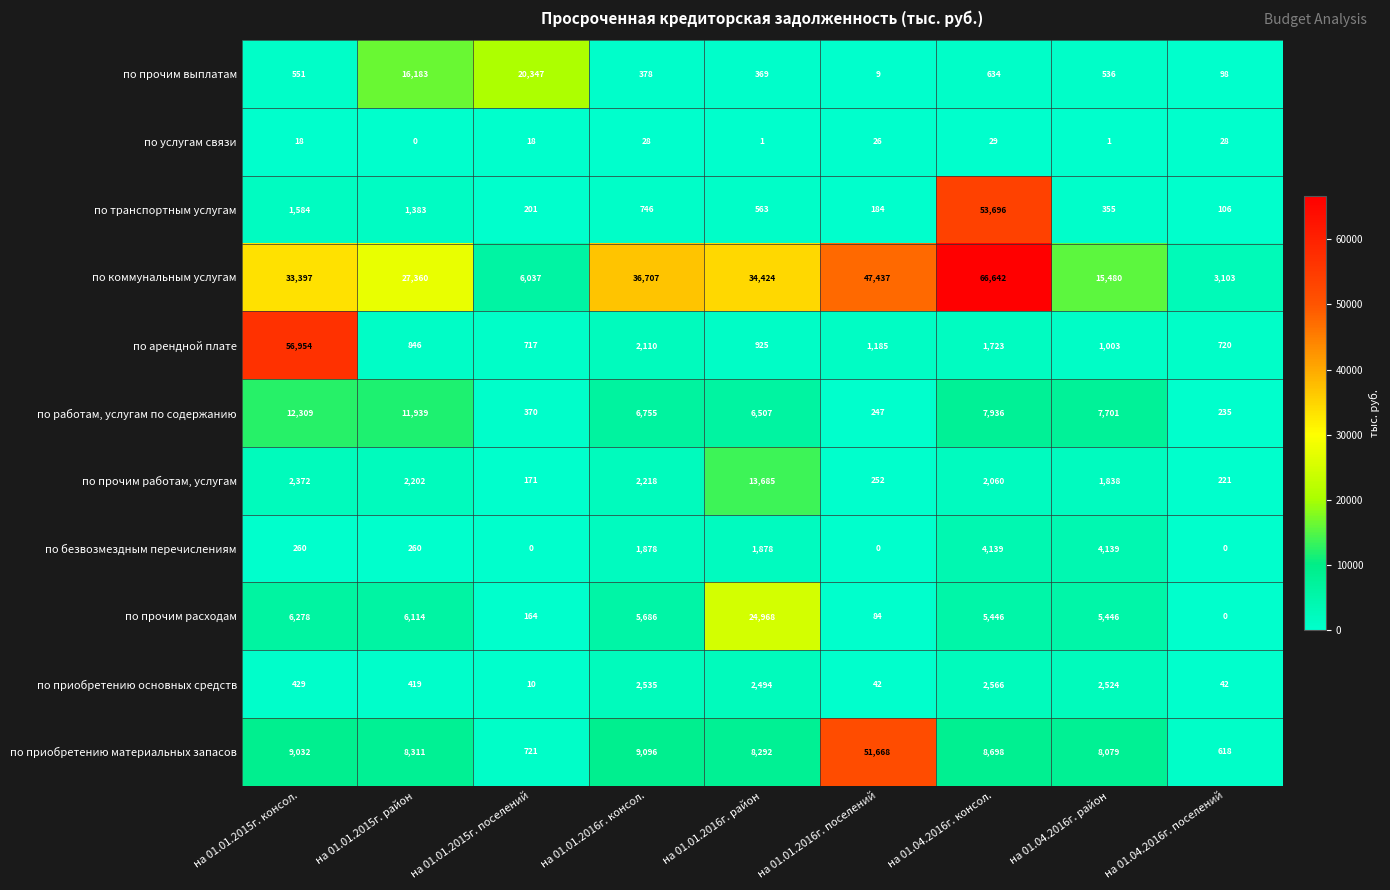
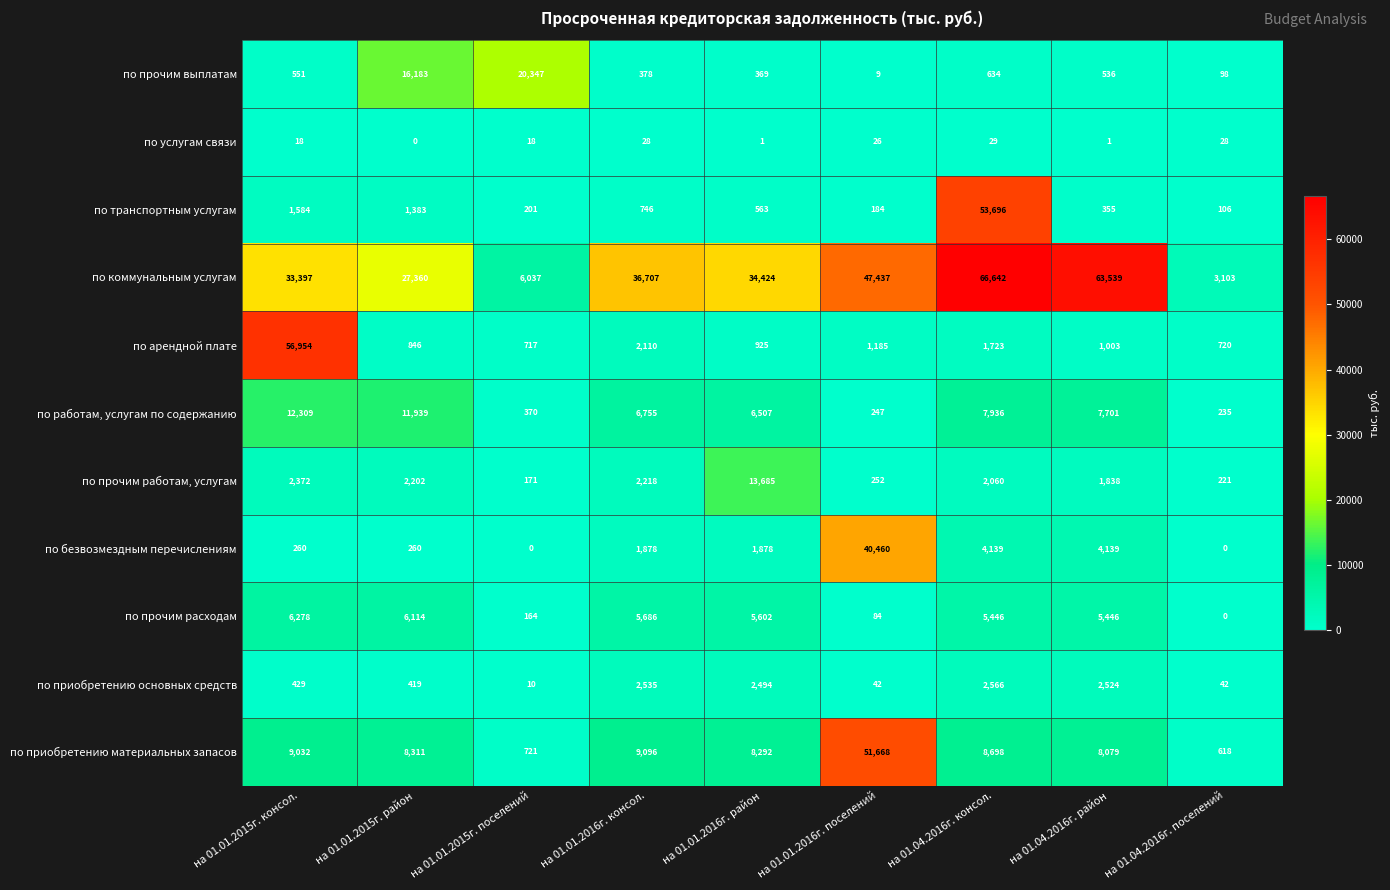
  {
    "по прочим выплатам": {
      "на 01.01.2015г. консол.": "551",
      "на 01.01.2015г. район": "16,183",
      "на 01.01.2015г. поселений": "20,347",
      "на 01.01.2016г. консол.": "378",
      "на 01.01.2016г. район": "369",
      "на 01.01.2016г. поселений": "9",
      "на 01.04.2016г. консол.": "634",
      "на 01.04.2016г. район": "536",
      "на 01.04.2016г. поселений": "98"
    },
    "по услугам связи": {
      "на 01.01.2015г. консол.": "18",
      "на 01.01.2015г. район": "0",
      "на 01.01.2015г. поселений": "18",
      "на 01.01.2016г. консол.": "28",
      "на 01.01.2016г. район": "1",
      "на 01.01.2016г. поселений": "26",
      "на 01.04.2016г. консол.": "29",
      "на 01.04.2016г. район": "1",
      "на 01.04.2016г. поселений": "28"
    },
    "по транспортным услугам": {
      "на 01.01.2015г. консол.": "1,584",
      "на 01.01.2015г. район": "1,383",
      "на 01.01.2015г. поселений": "201",
      "на 01.01.2016г. консол.": "746",
      "на 01.01.2016г. район": "563",
      "на 01.01.2016г. поселений": "184",
      "на 01.04.2016г. консол.": "53,696",
      "на 01.04.2016г. район": "355",
      "на 01.04.2016г. поселений": "106"
    },
    "по коммунальным услугам": {
      "на 01.01.2015г. консол.": "33,397",
      "на 01.01.2015г. район": "27,360",
      "на 01.01.2015г. поселений": "6,037",
      "на 01.01.2016г. консол.": "36,707",
      "на 01.01.2016г. район": "34,424",
      "на 01.01.2016г. поселений": "47,437",
      "на 01.04.2016г. консол.": "66,642",
-     "на 01.04.2016г. район": "15,480",
+     "на 01.04.2016г. район": "63,539",
      "на 01.04.2016г. поселений": "3,103"
    },
    "по арендной плате": {
      "на 01.01.2015г. консол.": "56,954",
      "на 01.01.2015г. район": "846",
      "на 01.01.2015г. поселений": "717",
      "на 01.01.2016г. консол.": "2,110",
      "на 01.01.2016г. район": "925",
      "на 01.01.2016г. поселений": "1,185",
      "на 01.04.2016г. консол.": "1,723",
      "на 01.04.2016г. район": "1,003",
      "на 01.04.2016г. поселений": "720"
    },
    "по работам, услугам по содержанию": {
      "на 01.01.2015г. консол.": "12,309",
      "на 01.01.2015г. район": "11,939",
      "на 01.01.2015г. поселений": "370",
      "на 01.01.2016г. консол.": "6,755",
      "на 01.01.2016г. район": "6,507",
      "на 01.01.2016г. поселений": "247",
      "на 01.04.2016г. консол.": "7,936",
      "на 01.04.2016г. район": "7,701",
      "на 01.04.2016г. поселений": "235"
    },
    "по прочим работам, услугам": {
      "на 01.01.2015г. консол.": "2,372",
      "на 01.01.2015г. район": "2,202",
      "на 01.01.2015г. поселений": "171",
      "на 01.01.2016г. консол.": "2,218",
      "на 01.01.2016г. район": "13,685",
      "на 01.01.2016г. поселений": "252",
      "на 01.04.2016г. консол.": "2,060",
      "на 01.04.2016г. район": "1,838",
      "на 01.04.2016г. поселений": "221"
    },
    "по безвозмездным перечислениям": {
      "на 01.01.2015г. консол.": "260",
      "на 01.01.2015г. район": "260",
      "на 01.01.2015г. поселений": "0",
      "на 01.01.2016г. консол.": "1,878",
      "на 01.01.2016г. район": "1,878",
-     "на 01.01.2016г. поселений": "0",
+     "на 01.01.2016г. поселений": "40,460",
      "на 01.04.2016г. консол.": "4,139",
      "на 01.04.2016г. район": "4,139",
      "на 01.04.2016г. поселений": "0"
    },
    "по прочим расходам": {
      "на 01.01.2015г. консол.": "6,278",
      "на 01.01.2015г. район": "6,114",
      "на 01.01.2015г. поселений": "164",
      "на 01.01.2016г. консол.": "5,686",
-     "на 01.01.2016г. район": "24,968",
+     "на 01.01.2016г. район": "5,602",
      "на 01.01.2016г. поселений": "84",
      "на 01.04.2016г. консол.": "5,446",
      "на 01.04.2016г. район": "5,446",
      "на 01.04.2016г. поселений": "0"
    },
    "по приобретению основных средств": {
      "на 01.01.2015г. консол.": "429",
      "на 01.01.2015г. район": "419",
      "на 01.01.2015г. поселений": "10",
      "на 01.01.2016г. консол.": "2,535",
      "на 01.01.2016г. район": "2,494",
      "на 01.01.2016г. поселений": "42",
      "на 01.04.2016г. консол.": "2,566",
      "на 01.04.2016г. район": "2,524",
      "на 01.04.2016г. поселений": "42"
    },
    "по приобретению материальных запасов": {
      "на 01.01.2015г. консол.": "9,032",
      "на 01.01.2015г. район": "8,311",
      "на 01.01.2015г. поселений": "721",
      "на 01.01.2016г. консол.": "9,096",
      "на 01.01.2016г. район": "8,292",
      "на 01.01.2016г. поселений": "51,668",
      "на 01.04.2016г. консол.": "8,698",
      "на 01.04.2016г. район": "8,079",
      "на 01.04.2016г. поселений": "618"
    }
  }
